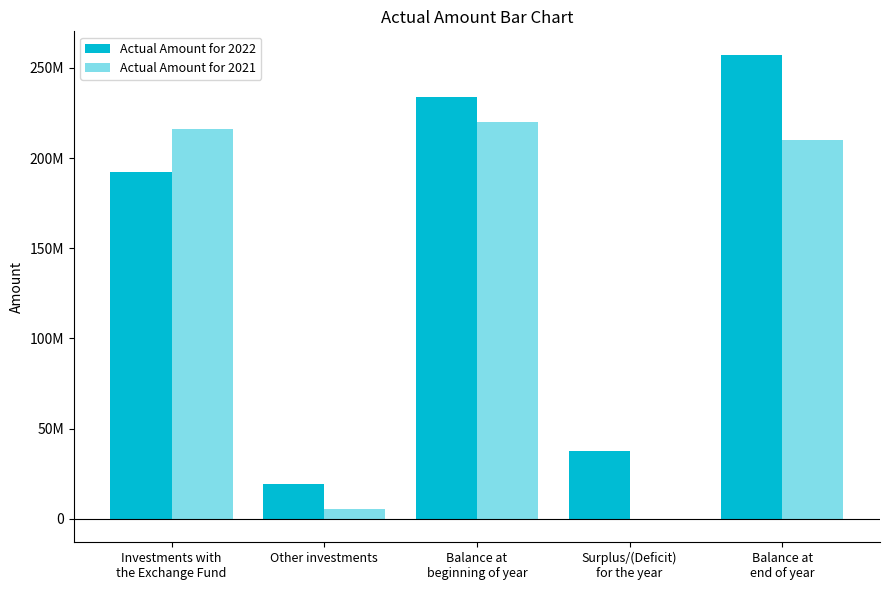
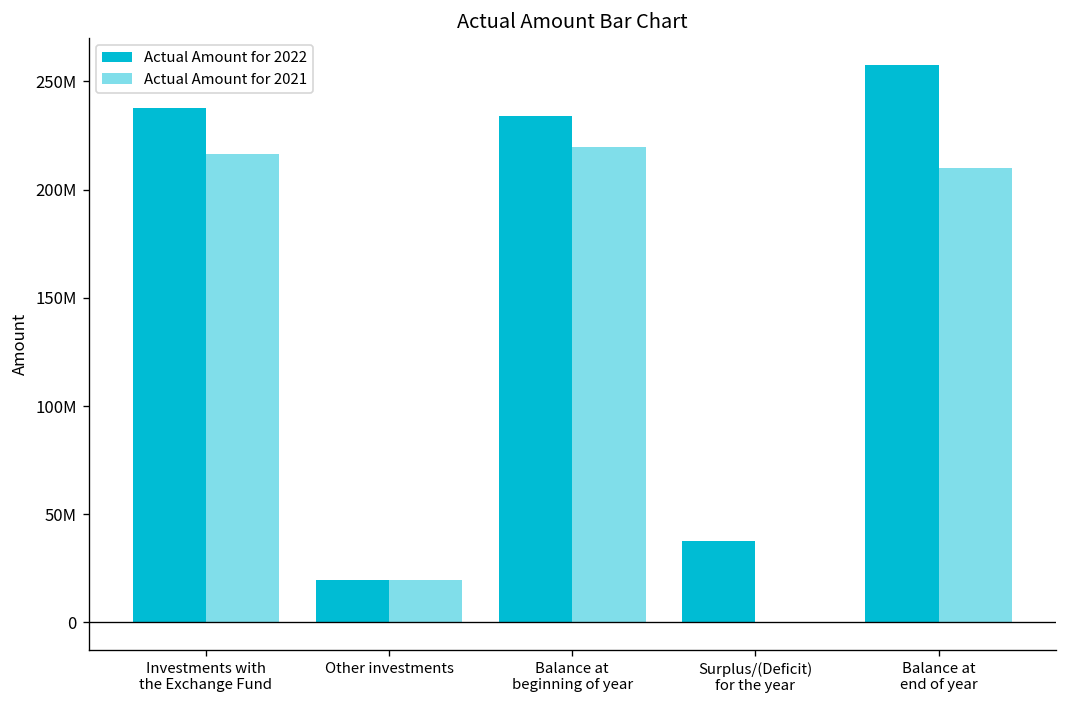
  {
    "Actual Amount for 2022": {
-     "Investments with the Exchange Fund": 192000000,
+     "Investments with the Exchange Fund": 238000000,
      "Other investments": 20000000,
      "Balance at beginning of year": 234000000,
      "Surplus/(Deficit) for the year": 38000000,
      "Balance at end of year": 257000000
    },
    "Actual Amount for 2021": {
      "Investments with the Exchange Fund": 216000000,
-     "Other investments": 6000000,
+     "Other investments": 20000000,
      "Balance at beginning of year": 220000000,
      "Balance at end of year": 210000000
    }
  }
